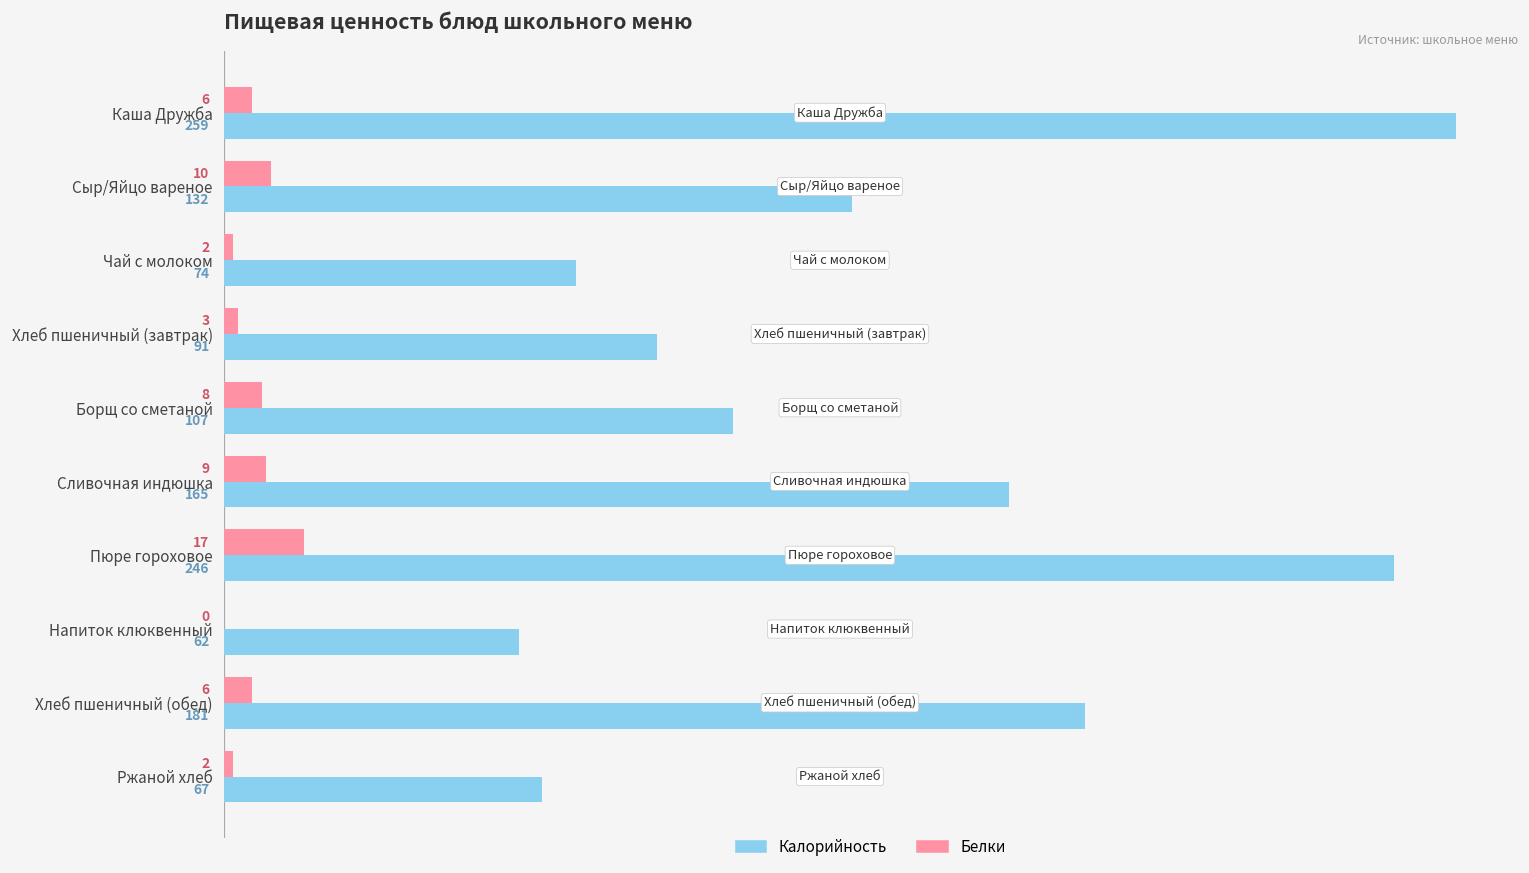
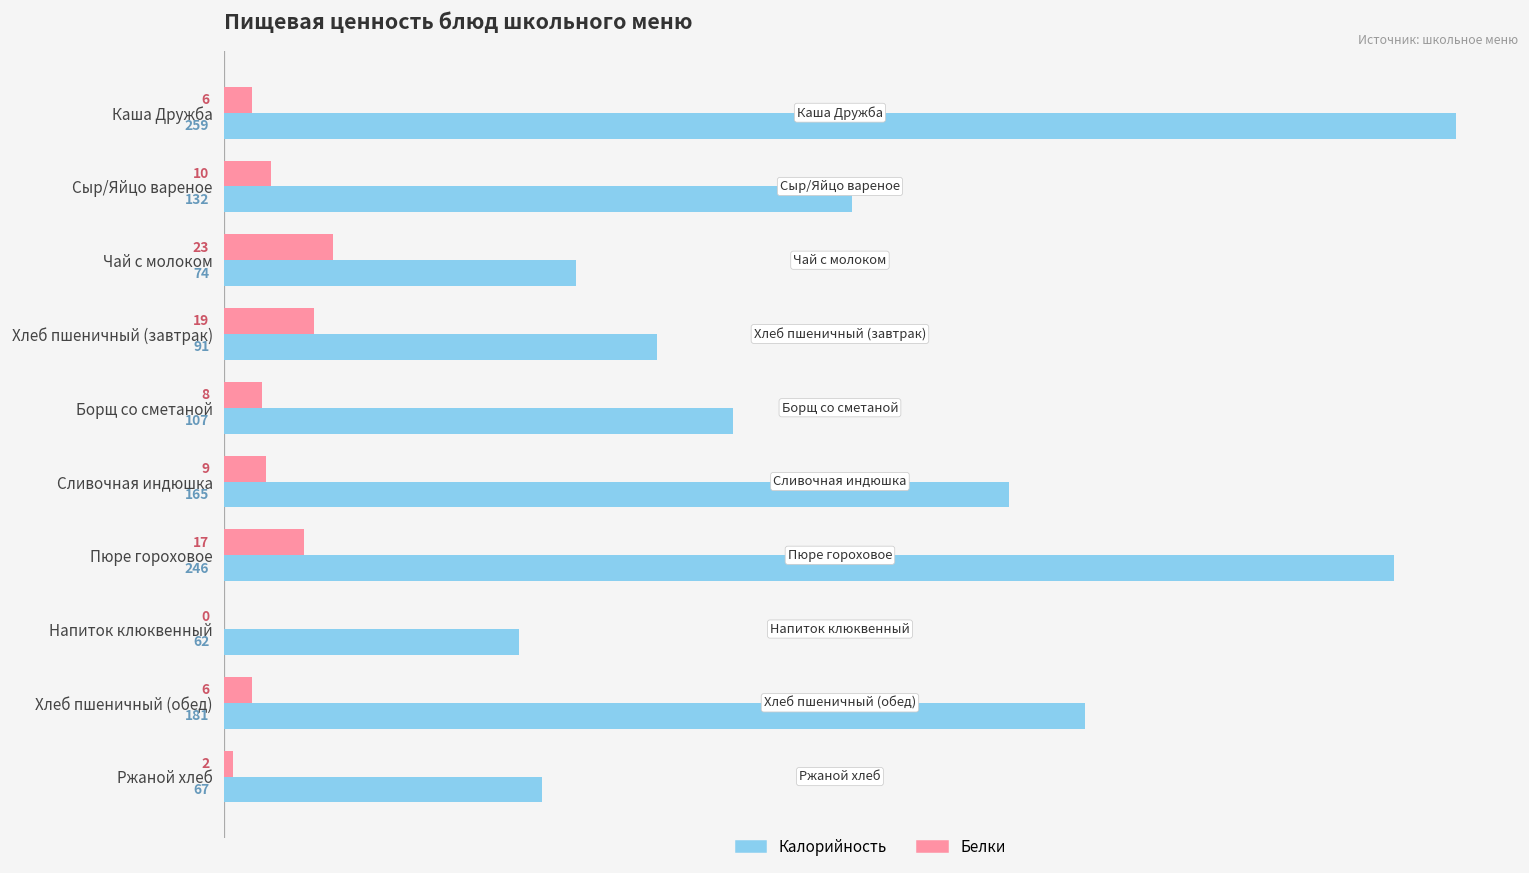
  {
    "Белки": {
-     "Чай с молоком": 2,
-     "Хлеб пшеничный (завтрак)": 3,
+     "Чай с молоком": 23,
+     "Хлеб пшеничный (завтрак)": 19,
      "Напиток клюквенный": 0,
      "Ржаной хлеб": 2
    }
  }
